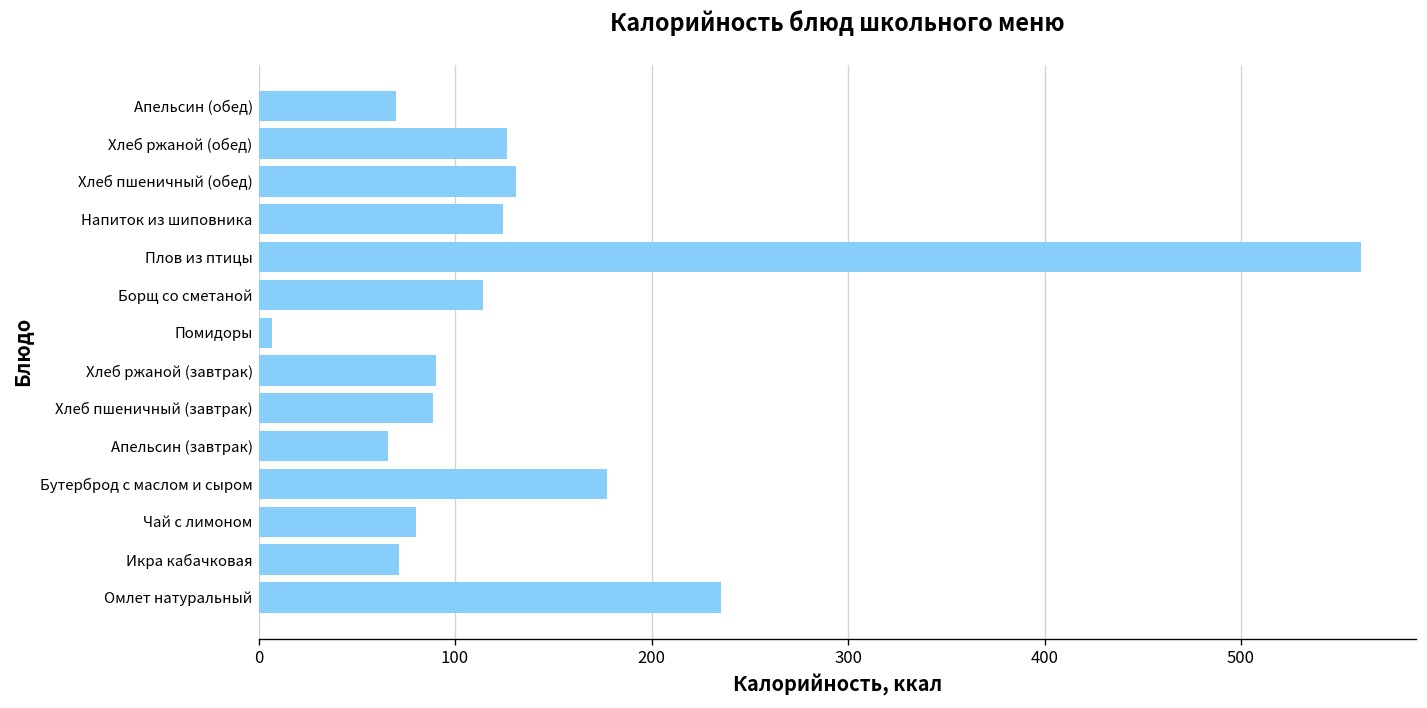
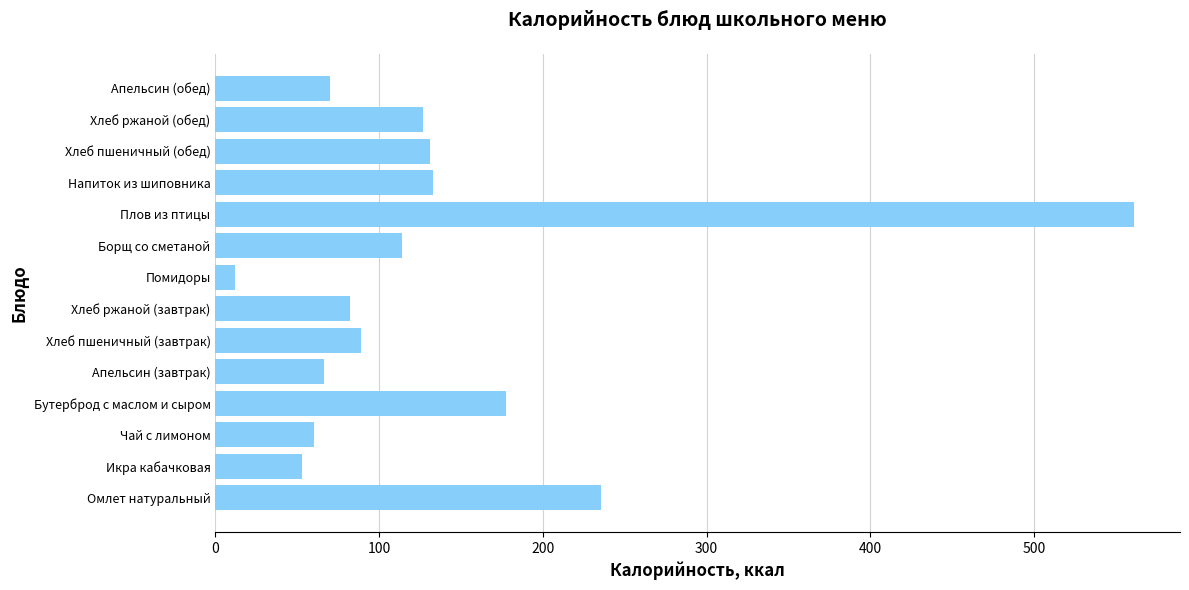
  {
    "Апельсин (обед)": 70,
    "Хлеб ржаной (обед)": 127,
    "Хлеб пшеничный (обед)": 131,
-   "Напиток из шиповника": 125,
+   "Напиток из шиповника": 133,
    "Плов из птицы": 561,
    "Борщ со сметаной": 114,
-   "Помидоры": 7,
-   "Хлеб ржаной (завтрак)": 91,
+   "Помидоры": 12,
+   "Хлеб ржаной (завтрак)": 82,
    "Хлеб пшеничный (завтрак)": 89,
    "Апельсин (завтрак)": 66,
    "Бутерброд с маслом и сыром": 177,
-   "Чай с лимоном": 80,
-   "Икра кабачковая": 71,
+   "Чай с лимоном": 60,
+   "Икра кабачковая": 53,
    "Омлет натуральный": 236
  }
